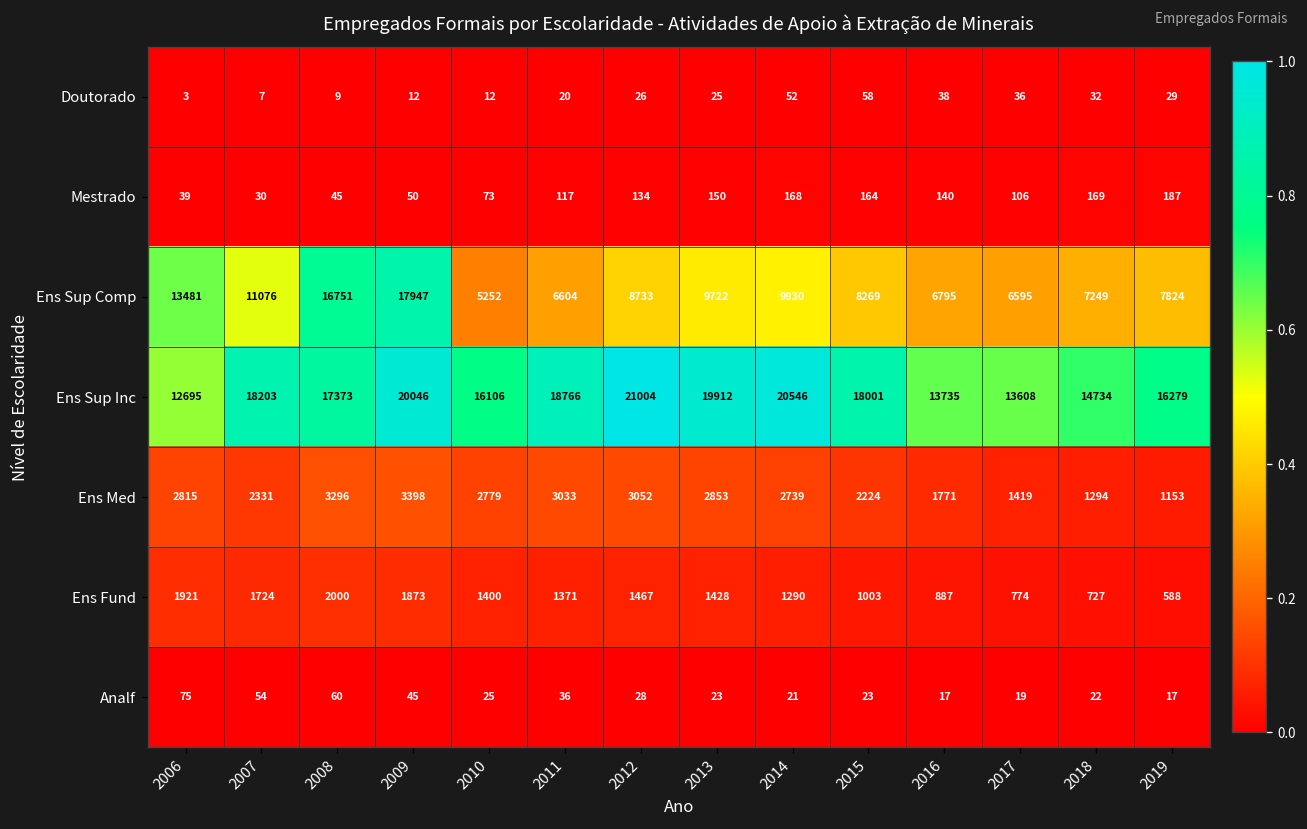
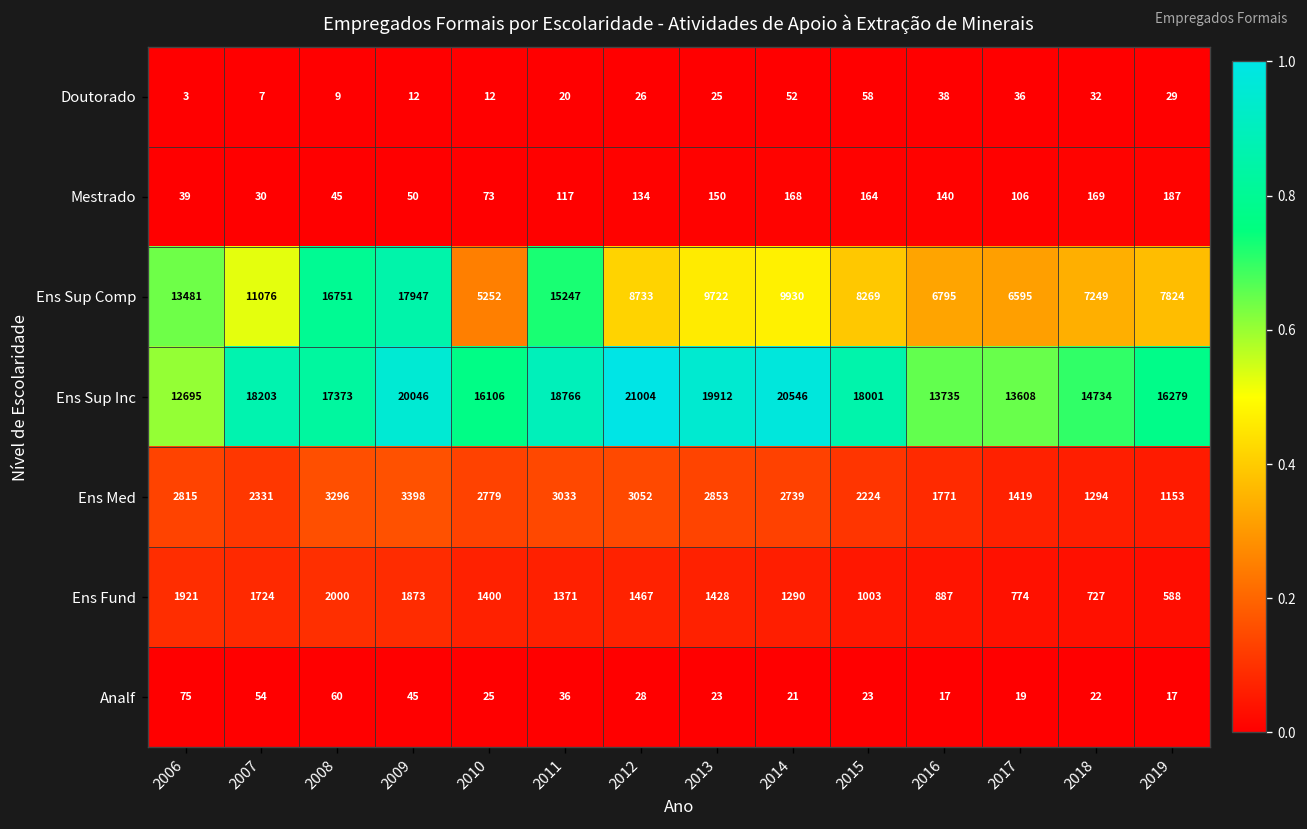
  {
    "Doutorado": {
      "2006": 3,
      "2007": 7,
      "2008": 9,
      "2009": 12,
      "2010": 12,
      "2011": 20,
      "2012": 26,
      "2013": 25,
      "2014": 52,
      "2015": 58,
      "2016": 38,
      "2017": 36,
      "2018": 32,
      "2019": 29
    },
    "Mestrado": {
      "2006": 39,
      "2007": 30,
      "2008": 45,
      "2009": 50,
      "2010": 73,
      "2011": 117,
      "2012": 134,
      "2013": 150,
      "2014": 168,
      "2015": 164,
      "2016": 140,
      "2017": 106,
      "2018": 169,
      "2019": 187
    },
    "Ens Sup Comp": {
      "2006": 13481,
      "2007": 11076,
      "2008": 16751,
      "2009": 17947,
      "2010": 5252,
-     "2011": 6604,
+     "2011": 15247,
      "2012": 8733,
      "2013": 9722,
      "2014": 9930,
      "2015": 8269,
      "2016": 6795,
      "2017": 6595,
      "2018": 7249,
      "2019": 7824
    },
    "Ens Sup Inc": {
      "2006": 12695,
      "2007": 18203,
      "2008": 17373,
      "2009": 20046,
      "2010": 16106,
      "2011": 18766,
      "2012": 21004,
      "2013": 19912,
      "2014": 20546,
      "2015": 18001,
      "2016": 13735,
      "2017": 13608,
      "2018": 14734,
      "2019": 16279
    },
    "Ens Med": {
      "2006": 2815,
      "2007": 2331,
      "2008": 3296,
      "2009": 3398,
      "2010": 2779,
      "2011": 3033,
      "2012": 3052,
      "2013": 2853,
      "2014": 2739,
      "2015": 2224,
      "2016": 1771,
      "2017": 1419,
      "2018": 1294,
      "2019": 1153
    },
    "Ens Fund": {
      "2006": 1921,
      "2007": 1724,
      "2008": 2000,
      "2009": 1873,
      "2010": 1400,
      "2011": 1371,
      "2012": 1467,
      "2013": 1428,
      "2014": 1290,
      "2015": 1003,
      "2016": 887,
      "2017": 774,
      "2018": 727,
      "2019": 588
    },
    "Analf": {
      "2006": 75,
      "2007": 54,
      "2008": 60,
      "2009": 45,
      "2010": 25,
      "2011": 36,
      "2012": 28,
      "2013": 23,
      "2014": 21,
      "2015": 23,
      "2016": 17,
      "2017": 19,
      "2018": 22,
      "2019": 17
    }
  }
